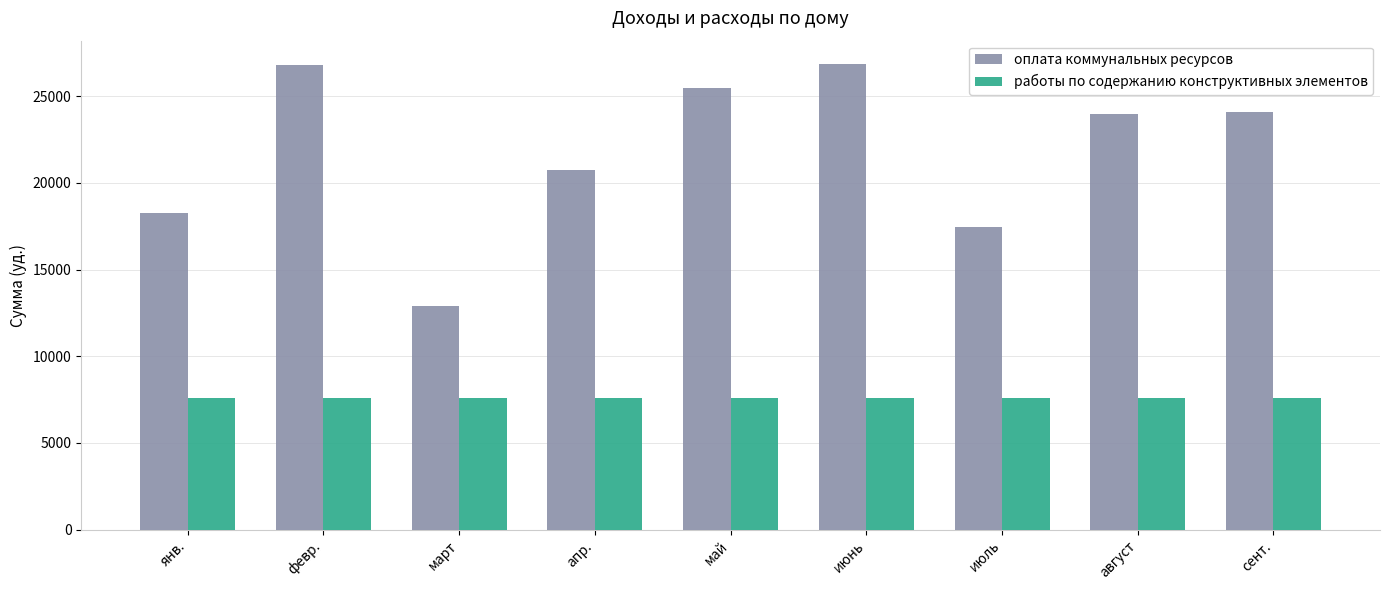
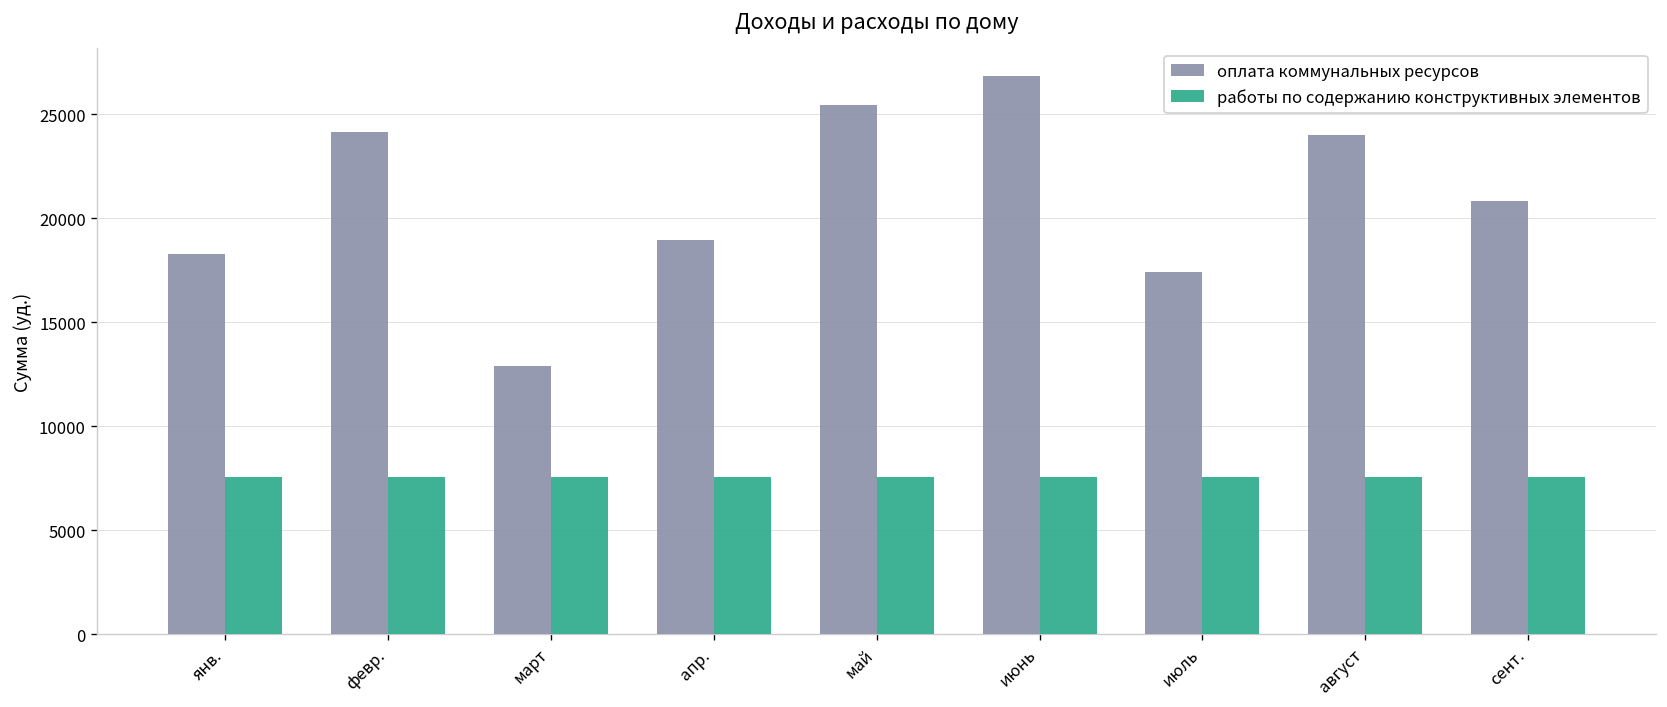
  {
    "оплата коммунальных ресурсов": {
      "янв.": 18300,
-     "февр.": 26800,
+     "февр.": 24200,
      "март": 12900,
-     "апр.": 20800,
+     "апр.": 19000,
      "май": 25500,
      "июнь": 26900,
      "июль": 17400,
      "август": 24000,
-     "сент.": 24100
+     "сент.": 20800
    },
    "работы по содержанию конструктивных элементов": {
      "янв.": 7600,
      "февр.": 7600,
      "март": 7600,
      "апр.": 7600,
      "май": 7600,
      "июнь": 7600,
      "июль": 7600,
      "август": 7600,
      "сент.": 7600
    }
  }
